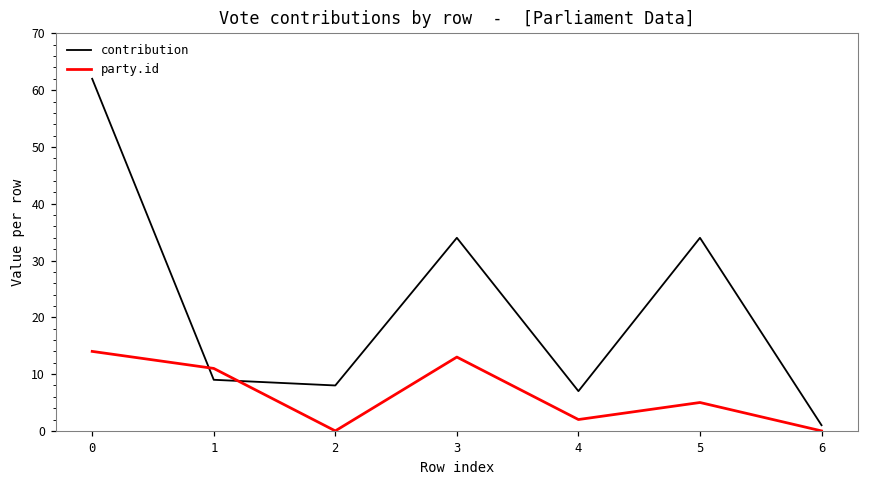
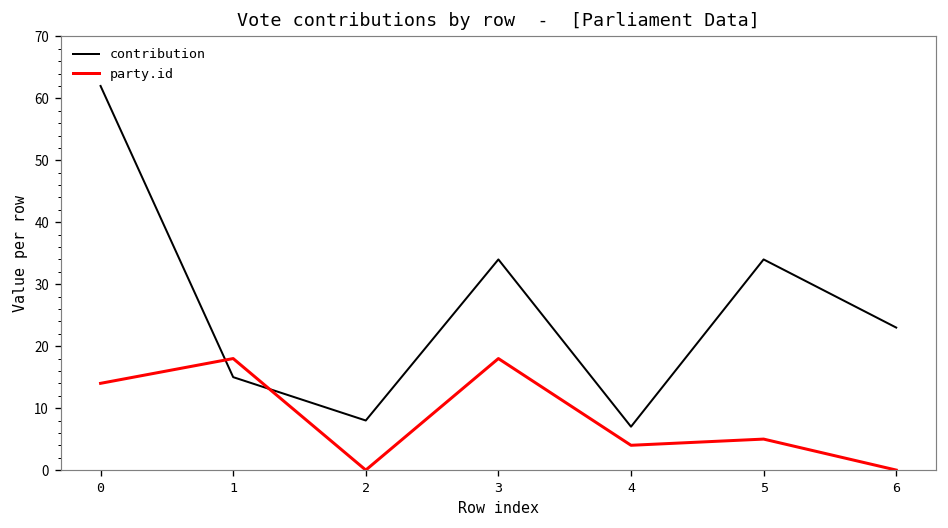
  {
    "contribution": {
      "0": 62,
-     "1": 9,
+     "1": 15,
      "2": 8,
      "3": 34,
      "4": 7,
      "5": 34,
-     "6": 1
+     "6": 23
    },
    "party.id": {
      "0": 14,
-     "1": 11,
+     "1": 18,
      "2": 0,
-     "3": 13,
-     "4": 2,
+     "3": 18,
+     "4": 4,
      "5": 5,
      "6": 0
    }
  }
